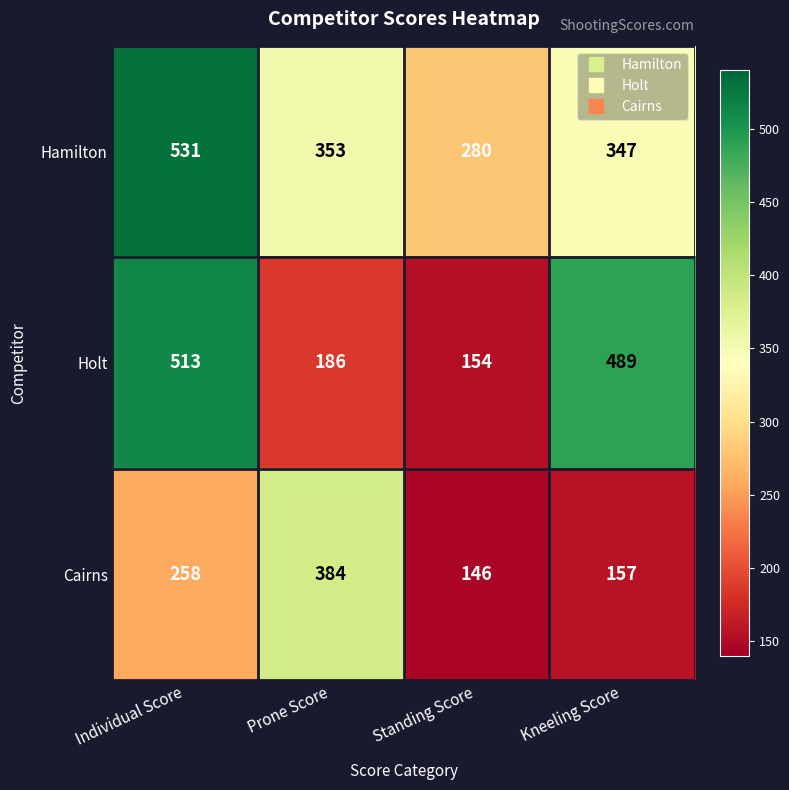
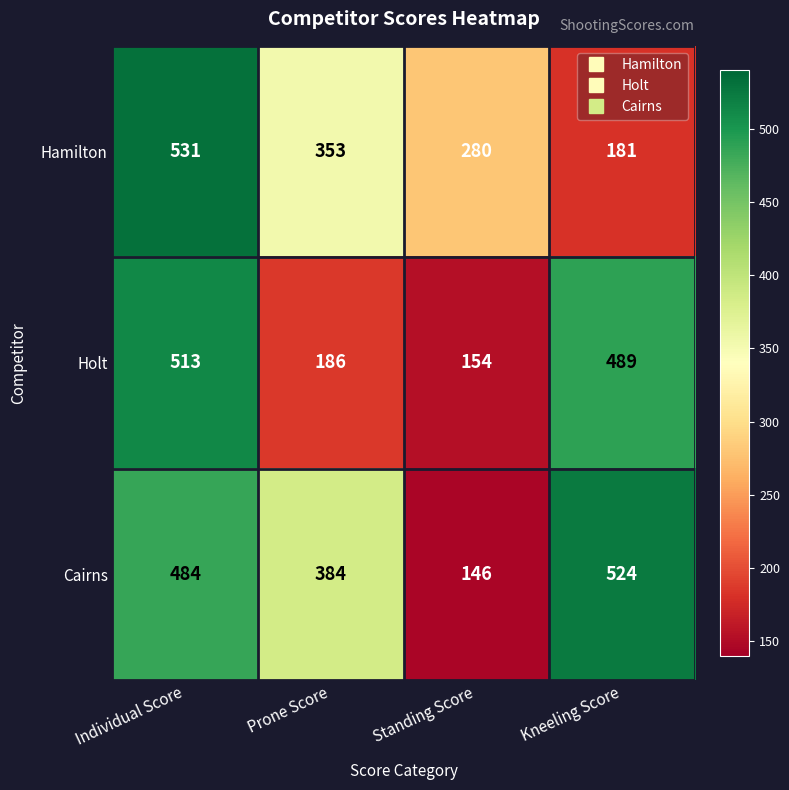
  {
    "Hamilton": {
      "Individual Score": 531,
      "Prone Score": 353,
      "Standing Score": 280,
-     "Kneeling Score": 347
+     "Kneeling Score": 181
    },
    "Holt": {
      "Individual Score": 513,
      "Prone Score": 186,
      "Standing Score": 154,
      "Kneeling Score": 489
    },
    "Cairns": {
-     "Individual Score": 258,
+     "Individual Score": 484,
      "Prone Score": 384,
      "Standing Score": 146,
-     "Kneeling Score": 157
+     "Kneeling Score": 524
    }
  }
